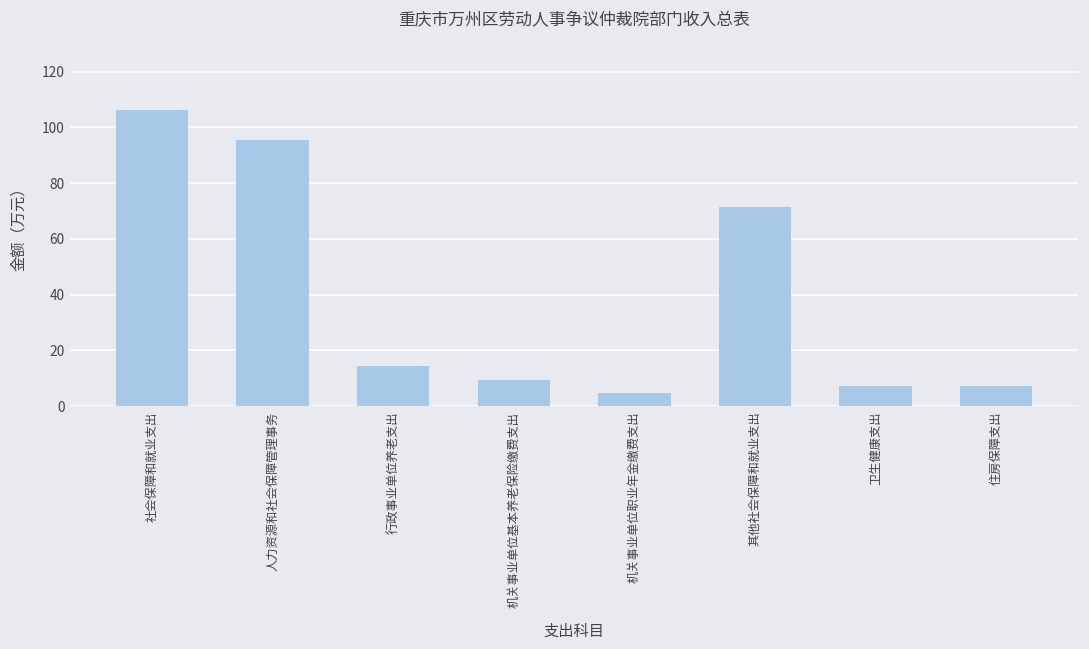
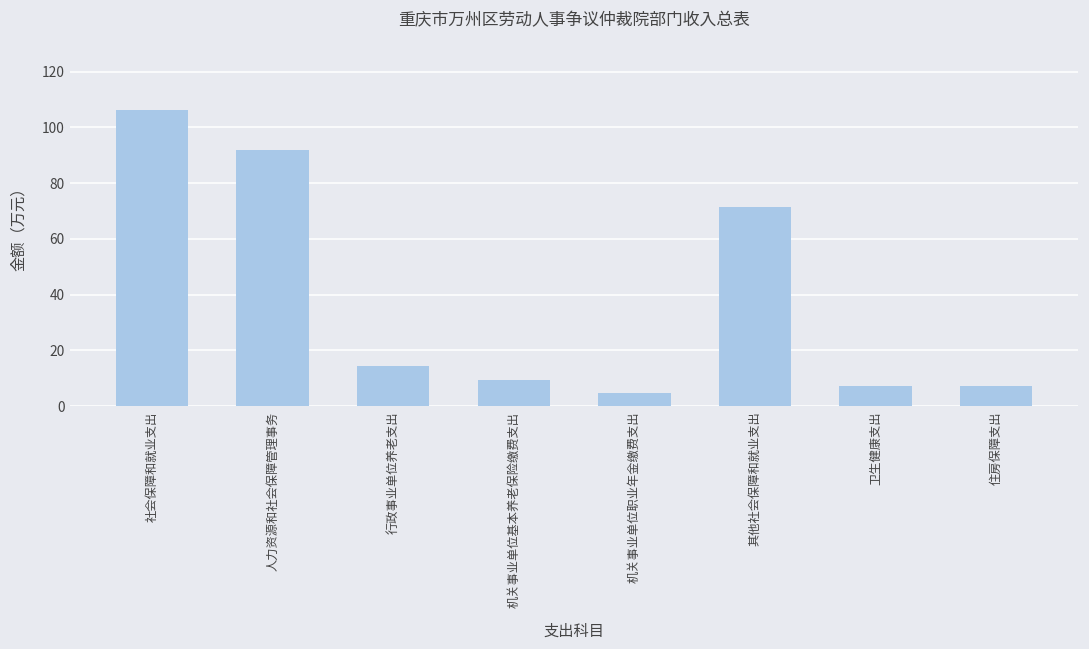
  {
    "社会保障和就业支出": 106,
-   "人力资源和社会保障管理事务": 95,
+   "人力资源和社会保障管理事务": 92,
    "行政事业单位养老支出": 14,
    "机关事业单位基本养老保险缴费支出": 9,
    "机关事业单位职业年金缴费支出": 5,
    "其他社会保障和就业支出": 71,
    "卫生健康支出": 7,
    "住房保障支出": 7
  }
